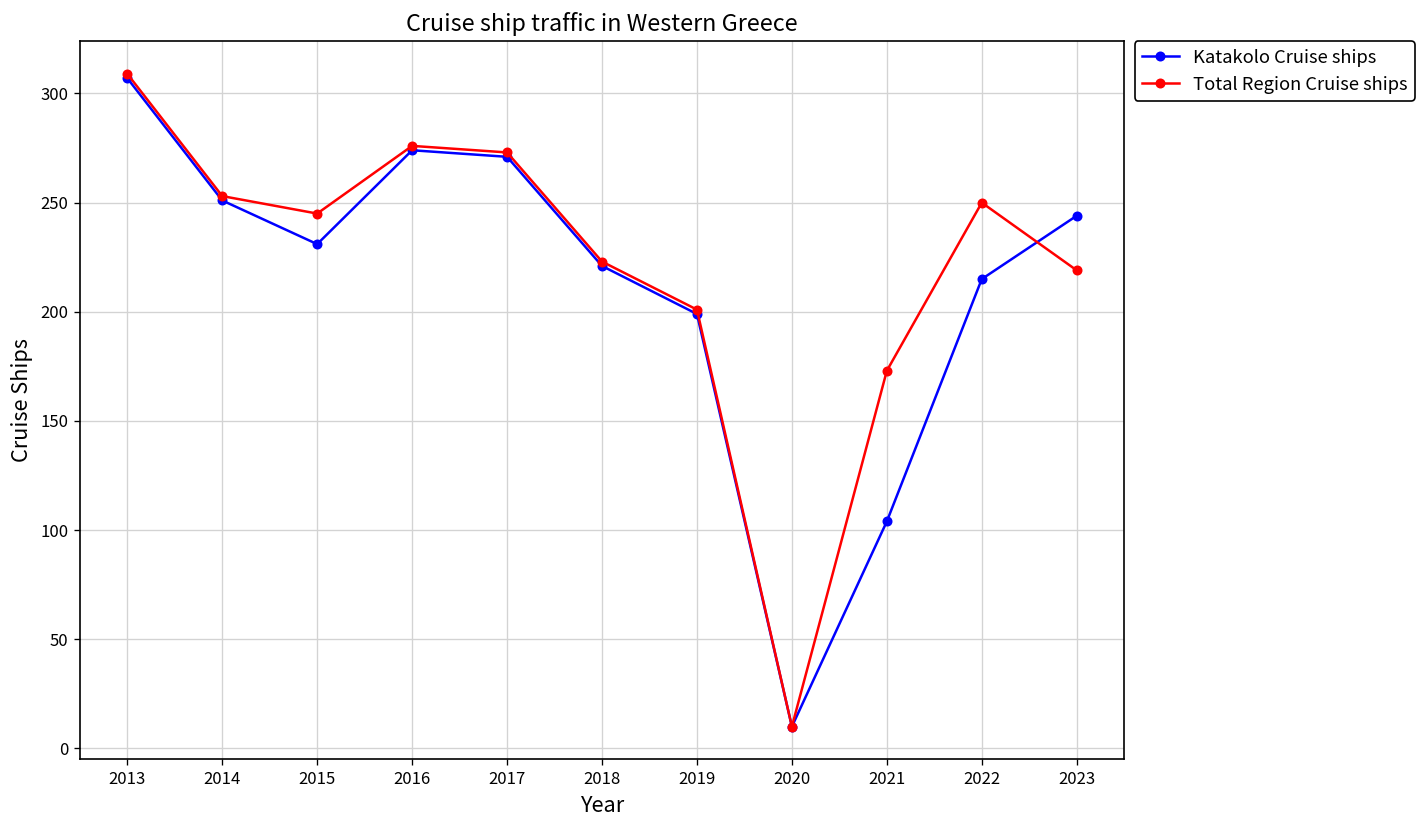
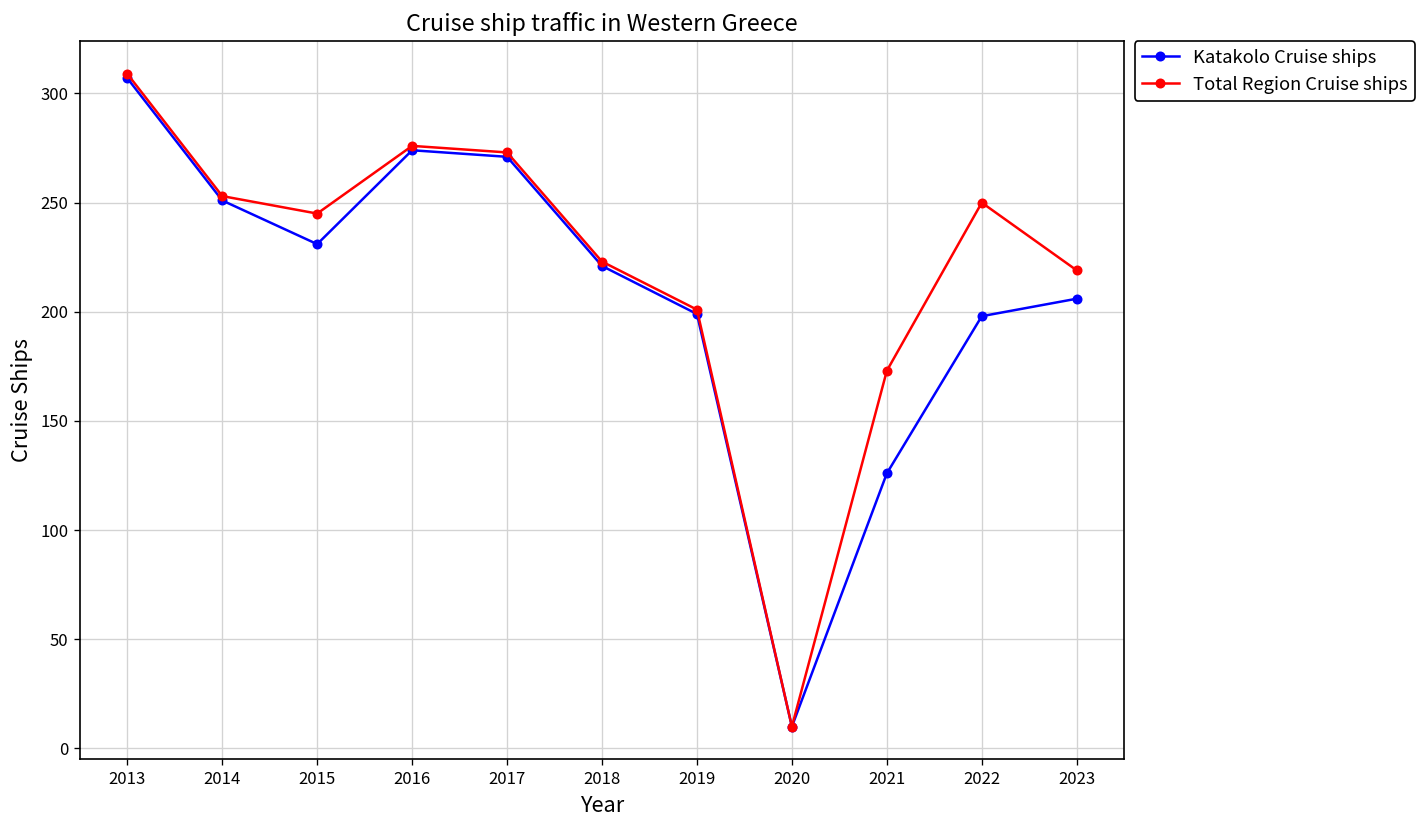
  {
    "Katakolo Cruise ships": {
      "2013": 307,
      "2014": 251,
      "2015": 231,
      "2016": 274,
      "2017": 271,
      "2018": 221,
      "2019": 199,
-     "2021": 104,
-     "2022": 215,
-     "2023": 244
+     "2021": 126,
+     "2022": 198,
+     "2023": 206
    },
    "Total Region Cruise ships": {
      "2013": 309,
      "2014": 253,
      "2015": 245,
      "2016": 276,
      "2017": 273,
      "2018": 223,
      "2019": 201,
      "2021": 173,
      "2022": 250,
      "2023": 219
    }
  }
